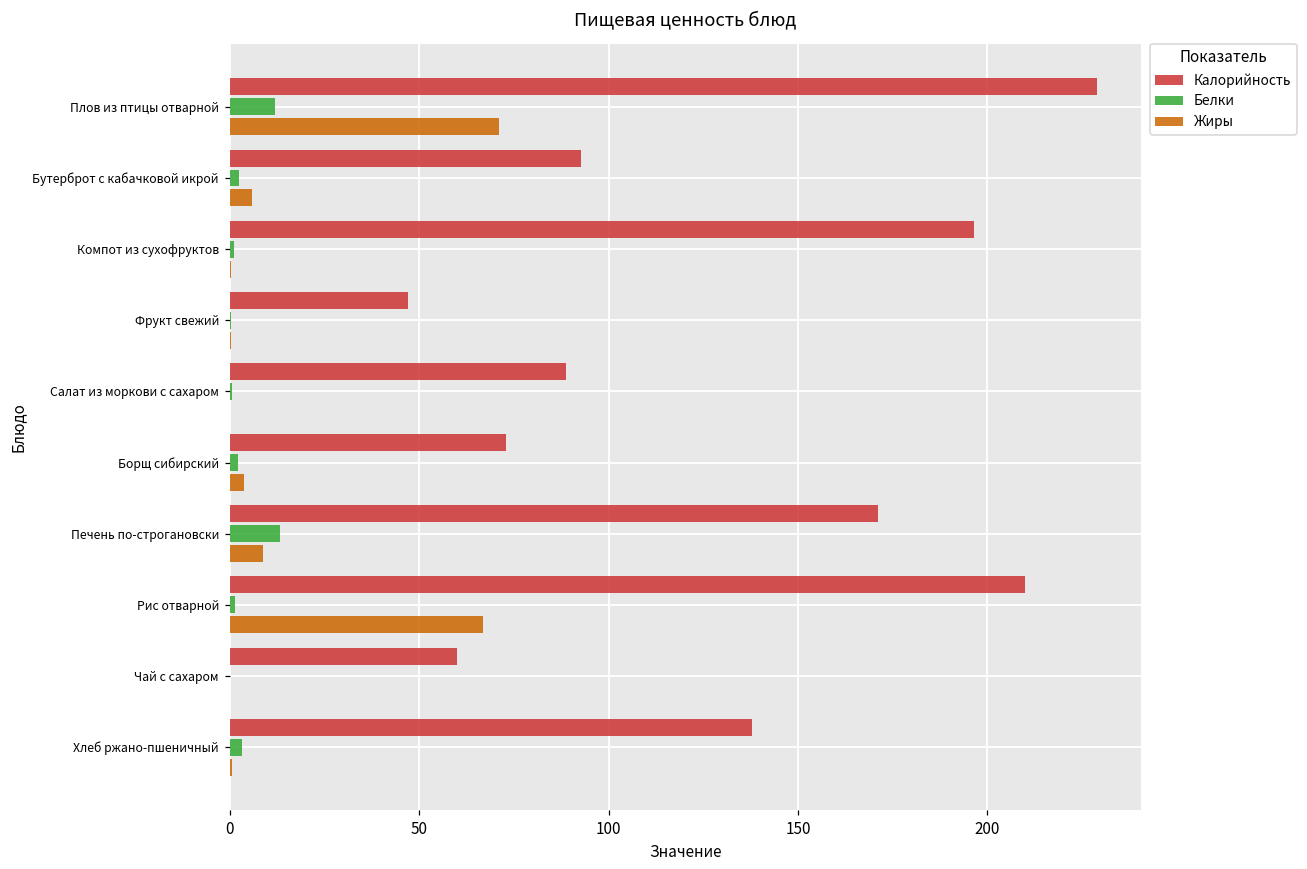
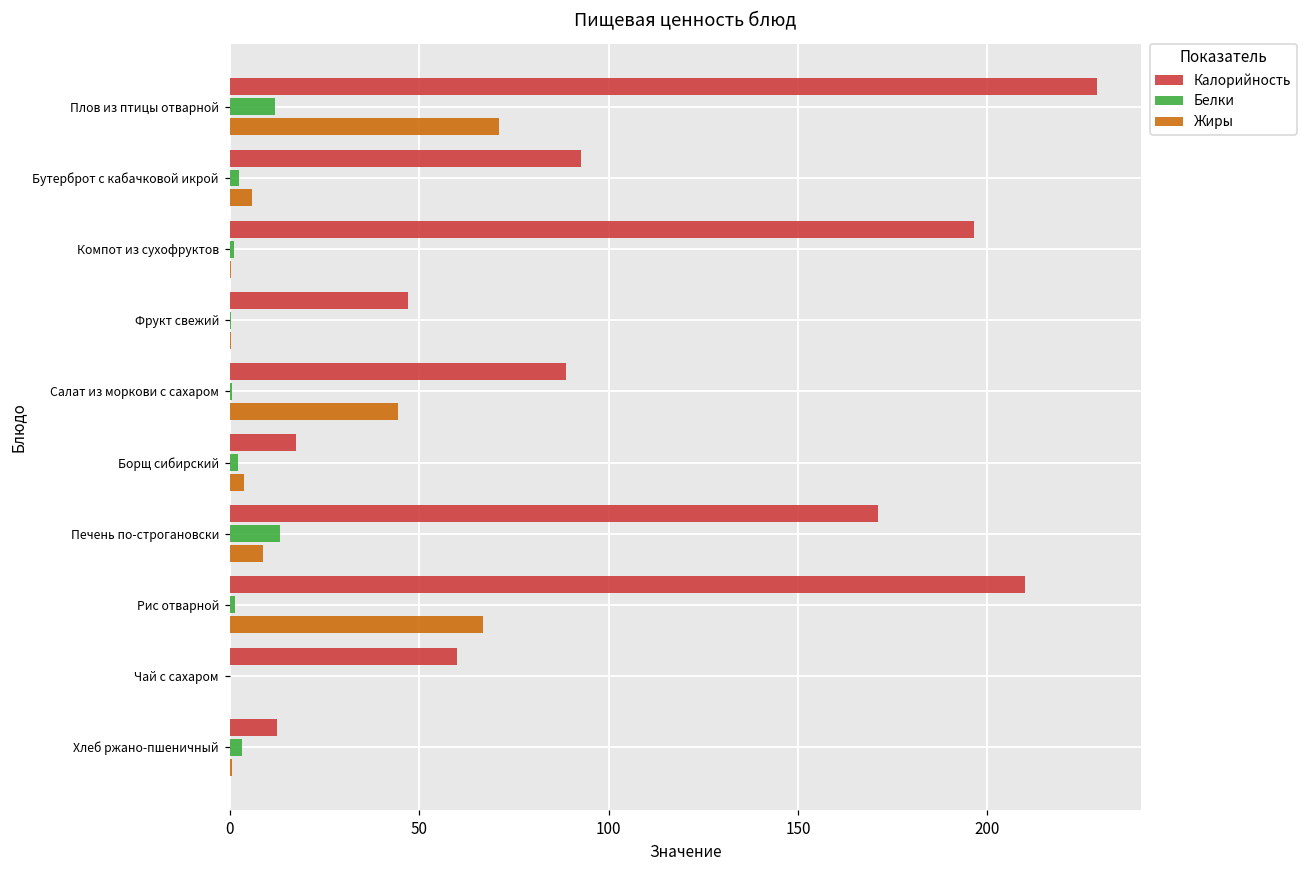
  {
    "Калорийность": {
      "Плов из птицы отварной": 229,
      "Бутерброт с кабачковой икрой": 93,
      "Компот из сухофруктов": 196,
      "Фрукт свежий": 47,
      "Салат из моркови с сахаром": 89,
-     "Борщ сибирский": 73,
+     "Борщ сибирский": 18,
      "Печень по-строгановски": 171,
      "Рис отварной": 210,
      "Чай с сахаром": 60,
-     "Хлеб ржано-пшеничный": 138
+     "Хлеб ржано-пшеничный": 13
    },
    "Белки": {
      "Плов из птицы отварной": 12,
      "Бутерброт с кабачковой икрой": 2,
      "Компот из сухофруктов": 1,
      "Салат из моркови с сахаром": 1,
      "Борщ сибирский": 2,
      "Печень по-строгановски": 13,
      "Рис отварной": 1,
      "Хлеб ржано-пшеничный": 3
    },
    "Жиры": {
      "Плов из птицы отварной": 71,
      "Бутерброт с кабачковой икрой": 6,
-     "Салат из моркови с сахаром": 0,
+     "Салат из моркови с сахаром": 44,
      "Борщ сибирский": 4,
      "Печень по-строгановски": 9,
      "Рис отварной": 67
    }
  }
